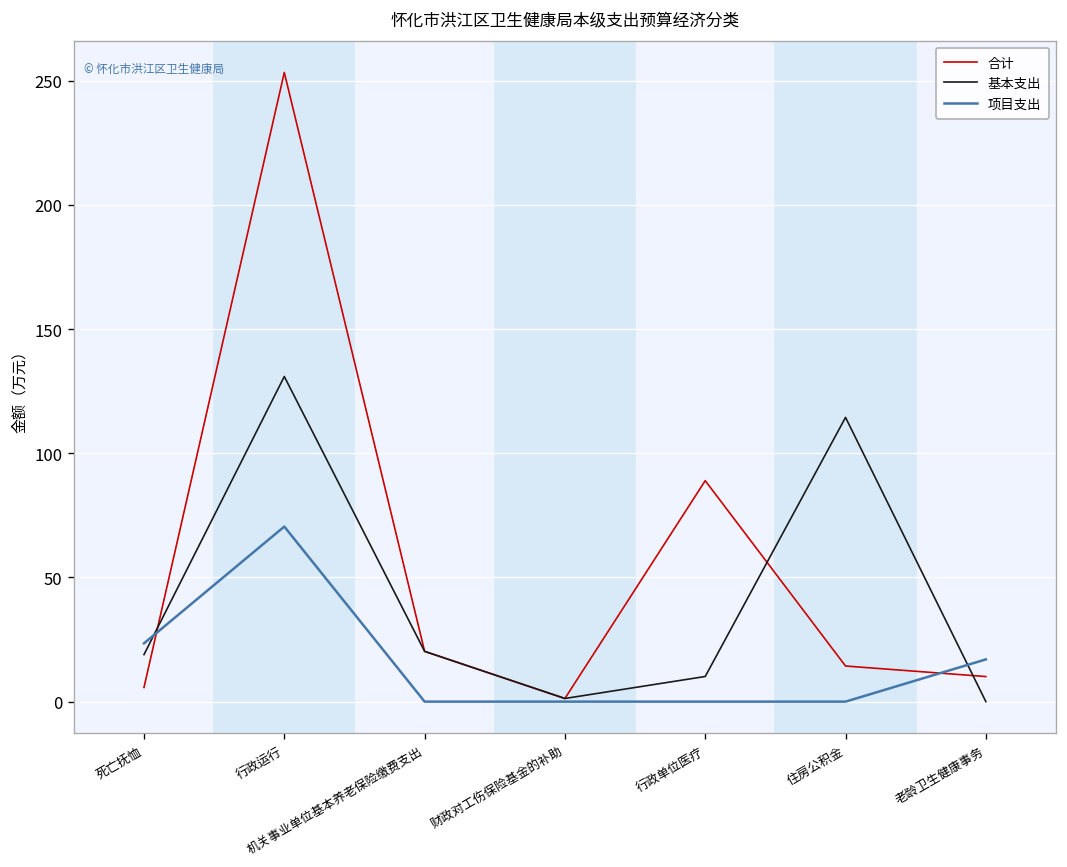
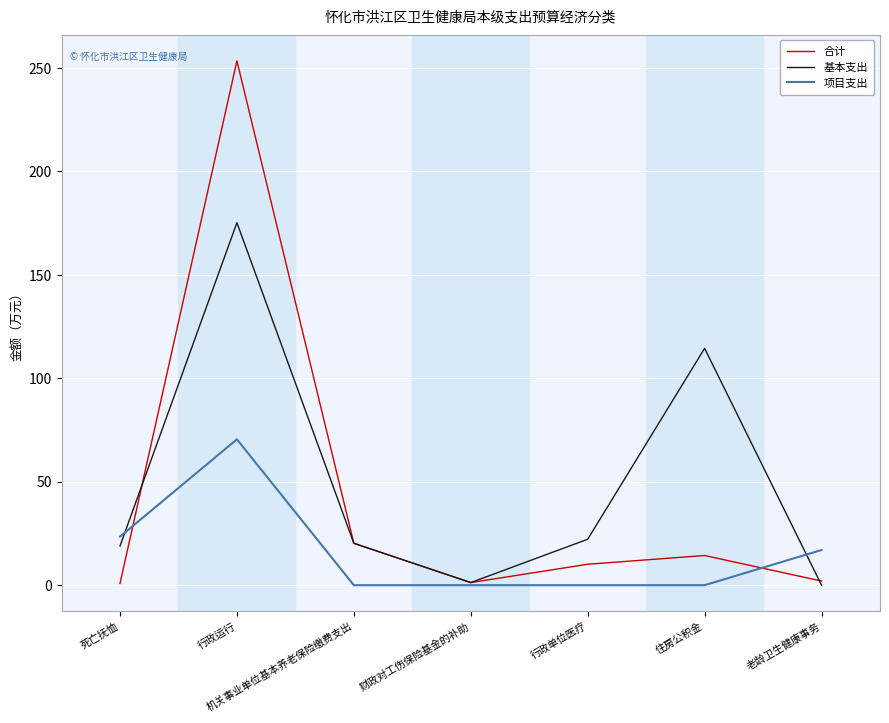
  {
    "合计": {
-     "死亡抚恤": 6,
+     "死亡抚恤": 1,
      "行政运行": 253,
-     "行政单位医疗": 89,
+     "行政单位医疗": 10,
      "住房公积金": 14,
-     "老龄卫生健康事务": 10
+     "老龄卫生健康事务": 2
    },
    "基本支出": {
      "死亡抚恤": 19,
-     "行政运行": 131,
-     "行政单位医疗": 10,
+     "行政运行": 175,
+     "行政单位医疗": 22,
      "住房公积金": 114,
      "老龄卫生健康事务": 0
    },
    "项目支出": {
      "死亡抚恤": 23,
      "行政运行": 71,
      "机关事业单位基本养老保险缴费支出": 0,
      "财政对工伤保险基金的补助": 0,
      "行政单位医疗": 0,
      "住房公积金": 0,
      "老龄卫生健康事务": 17
    }
  }
